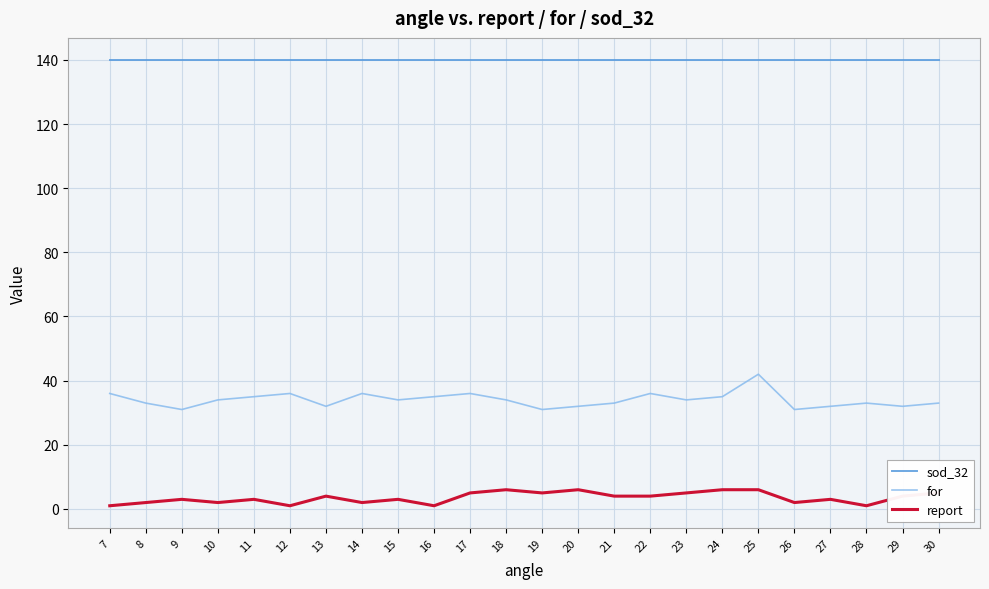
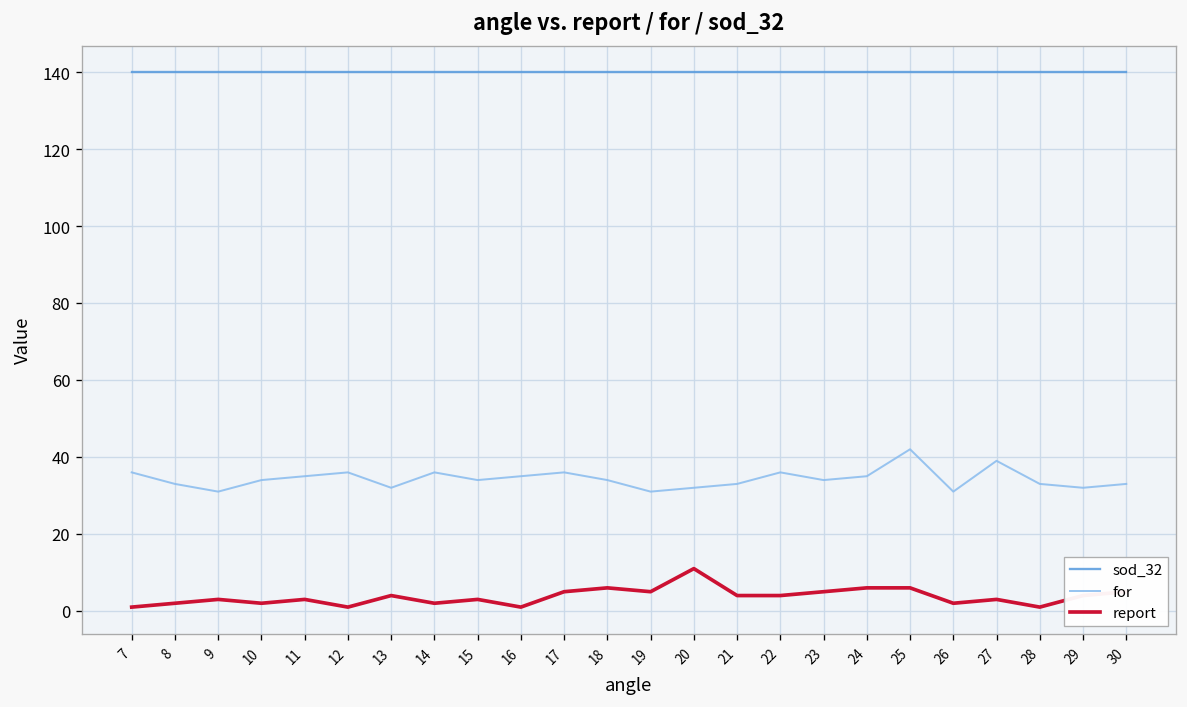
  {
    "sod_32": {
      "7": 140,
      "8": 140,
      "9": 140,
      "10": 140,
      "11": 140,
      "12": 140,
      "13": 140,
      "14": 140,
      "15": 140,
      "16": 140,
      "17": 140,
      "18": 140,
      "19": 140,
      "20": 140,
      "21": 140,
      "22": 140,
      "23": 140,
      "24": 140,
      "25": 140,
      "26": 140,
      "27": 140,
      "28": 140,
      "29": 140,
      "30": 140
    },
    "for": {
      "7": 36,
      "8": 33,
      "9": 31,
      "10": 34,
      "11": 35,
      "12": 36,
      "13": 32,
      "14": 36,
      "15": 34,
      "16": 35,
      "17": 36,
      "18": 34,
      "19": 31,
      "20": 32,
      "21": 33,
      "22": 36,
      "23": 34,
      "24": 35,
      "25": 42,
      "26": 31,
-     "27": 32,
+     "27": 39,
      "28": 33,
      "29": 32,
      "30": 33
    },
    "report": {
      "7": 1,
      "8": 2,
      "9": 3,
      "10": 2,
      "11": 3,
      "12": 1,
      "13": 4,
      "14": 2,
      "15": 3,
      "16": 1,
      "17": 5,
      "18": 6,
      "19": 5,
-     "20": 6,
+     "20": 11,
      "21": 4,
      "22": 4,
      "23": 5,
      "24": 6,
      "25": 6,
      "26": 2,
      "27": 3,
      "28": 1
    }
  }
